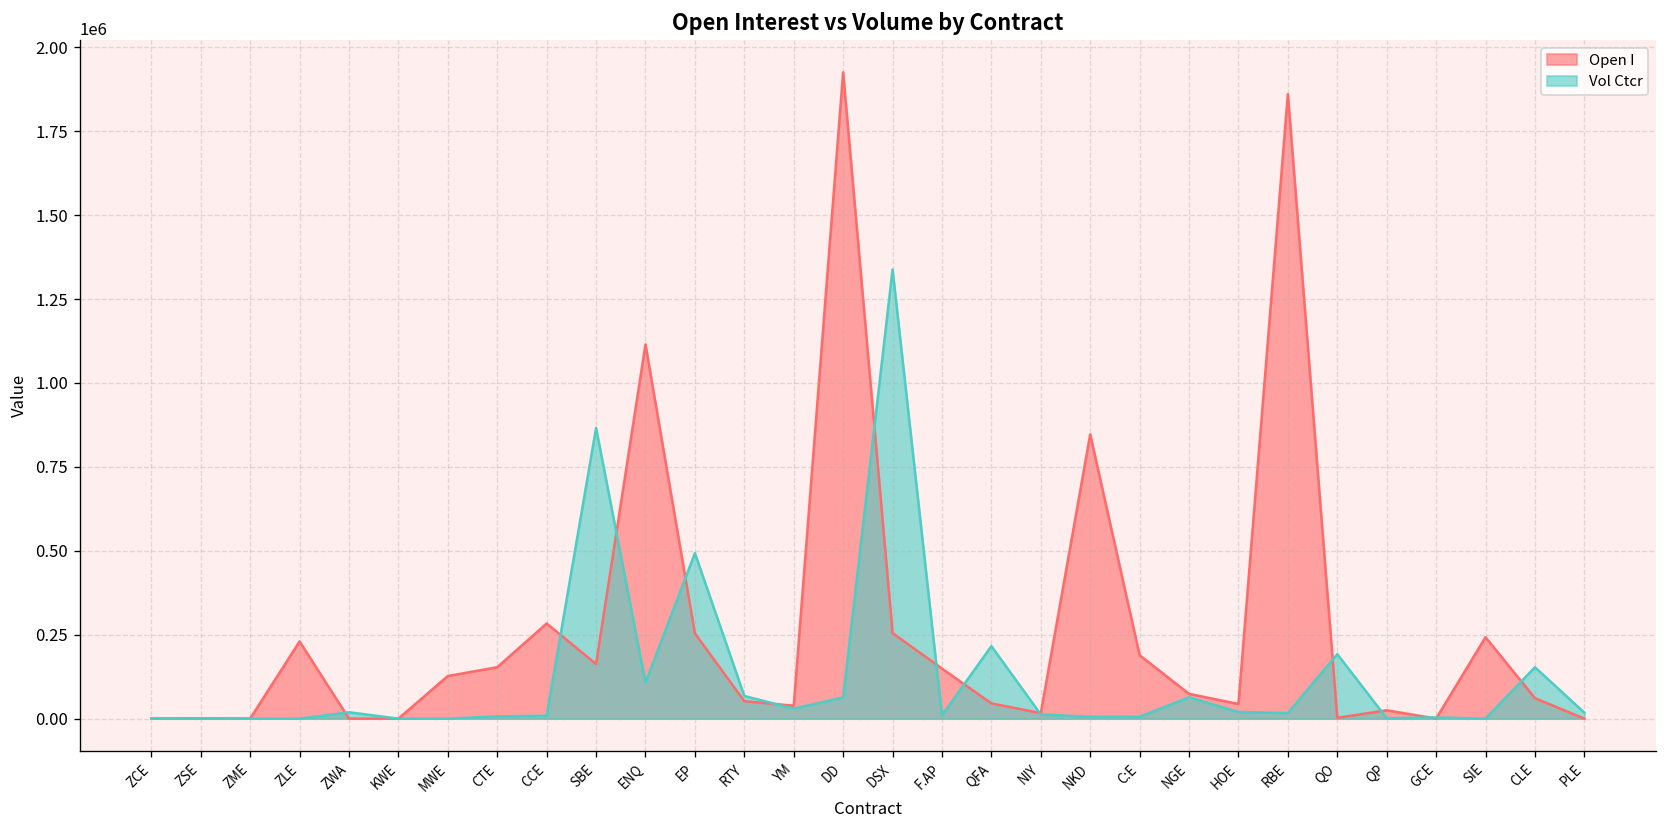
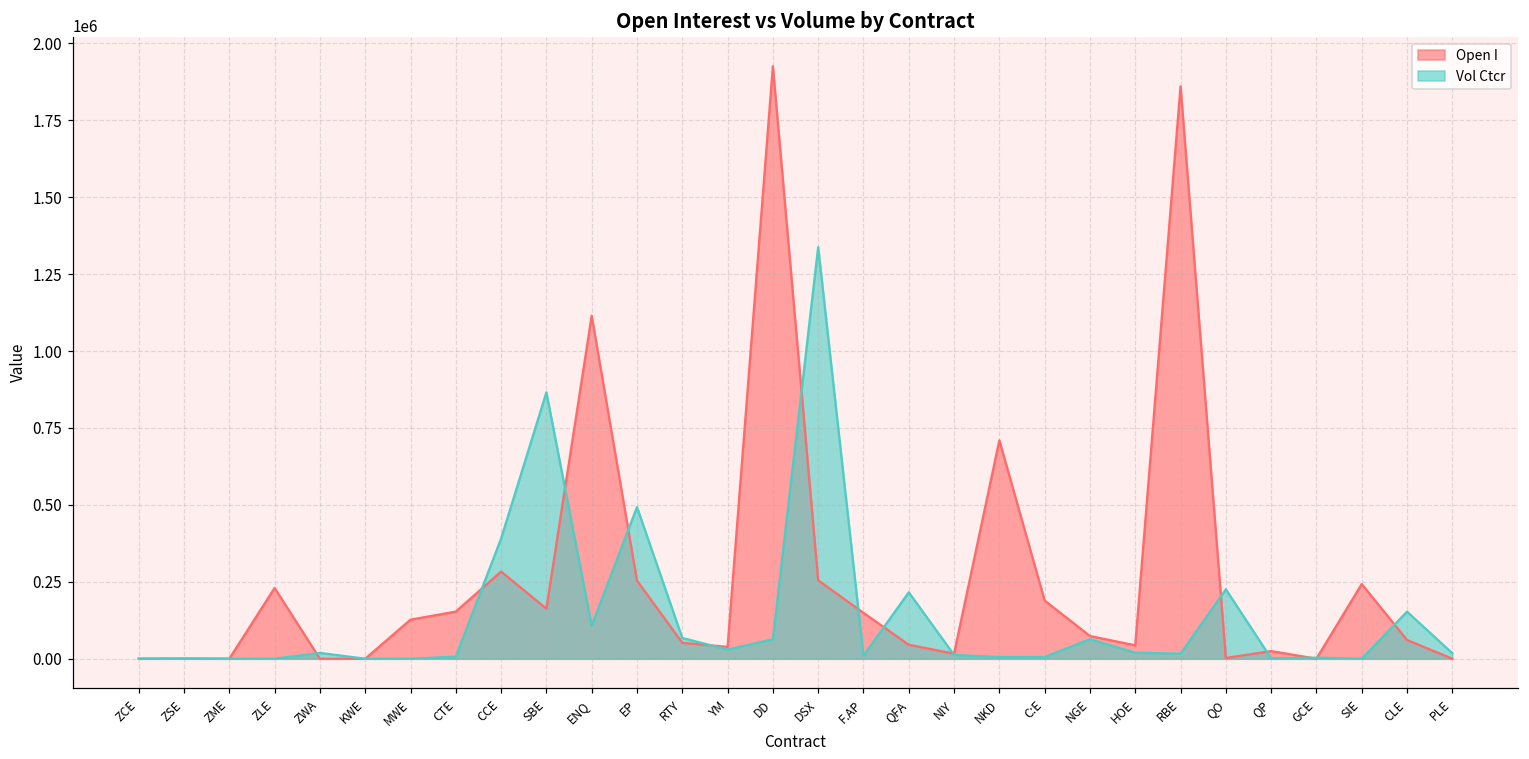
  {
    "Open I": {
      "ZLE": 230000,
      "ZWA": 0,
      "MWE": 130000,
      "CTE": 150000,
      "CCE": 280000,
      "SBE": 160000,
      "ENQ": 1110000,
      "EP": 250000,
      "RTY": 50000,
      "DD": 1930000,
      "DSX": 250000,
      "F.AP": 150000,
      "QFA": 50000,
-     "NKD": 850000,
+     "NKD": 710000,
      "C:E": 190000,
      "NGE": 70000,
      "HOE": 40000,
      "RBE": 1860000,
      "QO": 0,
      "QP": 20000,
      "SIE": 240000,
      "CLE": 60000,
      "PLE": 0
    },
    "Vol Ctcr": {
      "ZLE": 0,
      "ZWA": 20000,
      "MWE": 0,
      "CTE": 10000,
-     "CCE": 10000,
+     "CCE": 390000,
      "SBE": 870000,
      "ENQ": 110000,
      "EP": 490000,
      "RTY": 70000,
      "DD": 60000,
      "DSX": 1340000,
      "F.AP": 10000,
      "QFA": 220000,
      "NKD": 10000,
      "C:E": 10000,
      "NGE": 60000,
      "HOE": 20000,
      "RBE": 20000,
-     "QO": 190000,
+     "QO": 230000,
      "QP": 0,
      "SIE": 0,
      "CLE": 150000,
      "PLE": 20000
    }
  }
